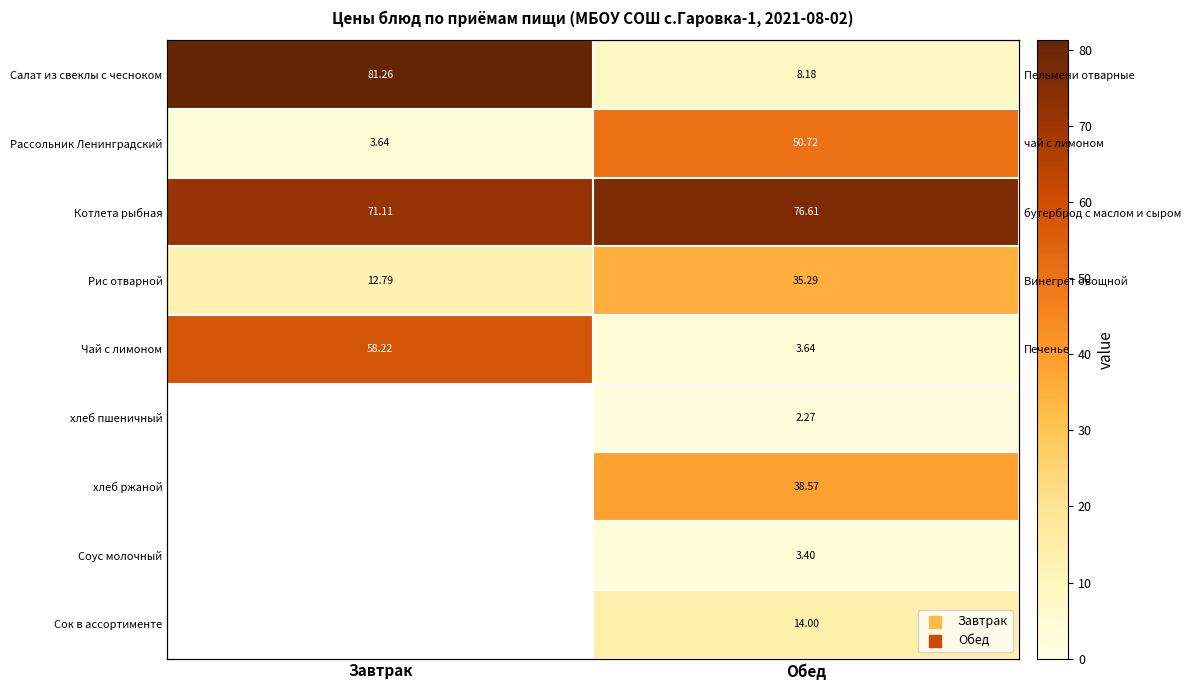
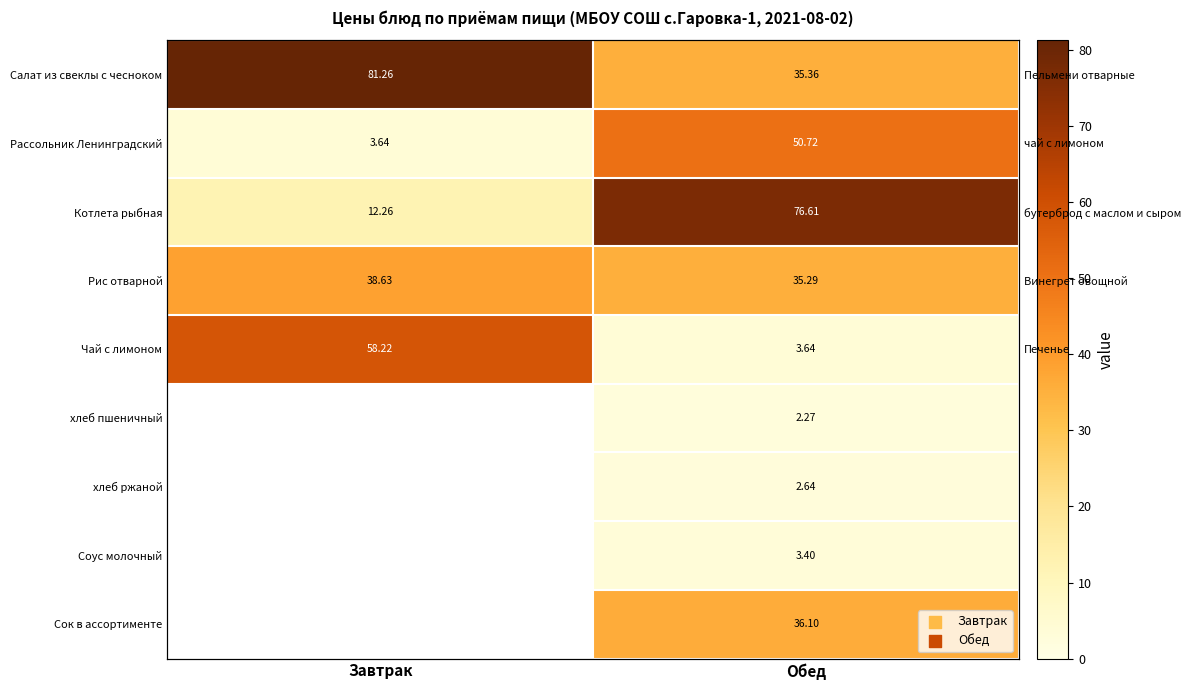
  {
    "Салат из свеклы с чесноком": {
      "Завтрак": 81.26,
-     "Обед": 8.18
+     "Обед": 35.36
    },
    "Рассольник Ленинградский": {
      "Завтрак": 3.64,
      "Обед": 50.72
    },
    "Котлета рыбная": {
-     "Завтрак": 71.11,
+     "Завтрак": 12.26,
      "Обед": 76.61
    },
    "Рис отварной": {
-     "Завтрак": 12.79,
+     "Завтрак": 38.63,
      "Обед": 35.29
    },
    "Чай с лимоном": {
      "Завтрак": 58.22,
      "Обед": 3.64
    },
    "хлеб пшеничный": {
      "Обед": 2.27
    },
    "хлеб ржаной": {
-     "Обед": 38.57
+     "Обед": 2.64
    },
    "Соус молочный": {
      "Обед": 3.40
    },
    "Сок в ассортименте": {
-     "Обед": 14.00
+     "Обед": 36.10
    }
  }
